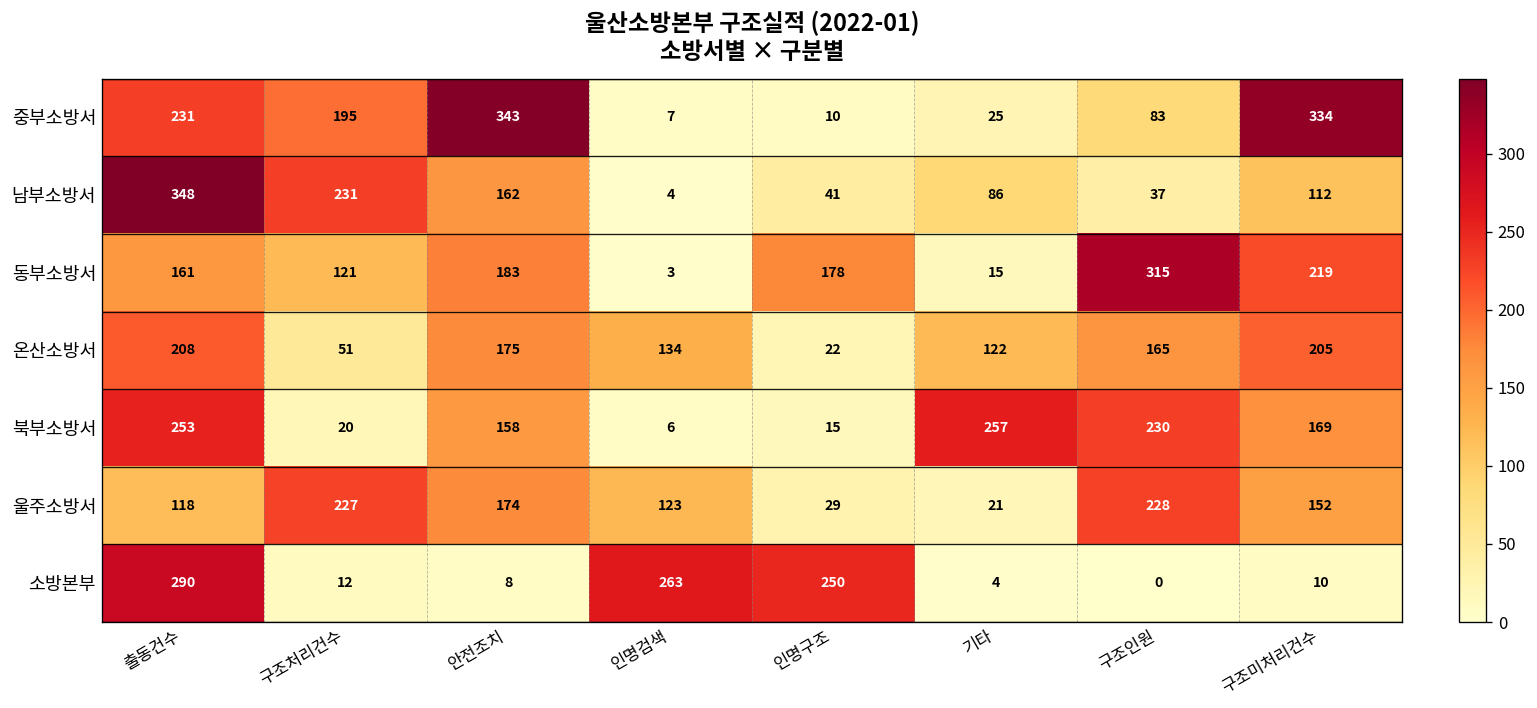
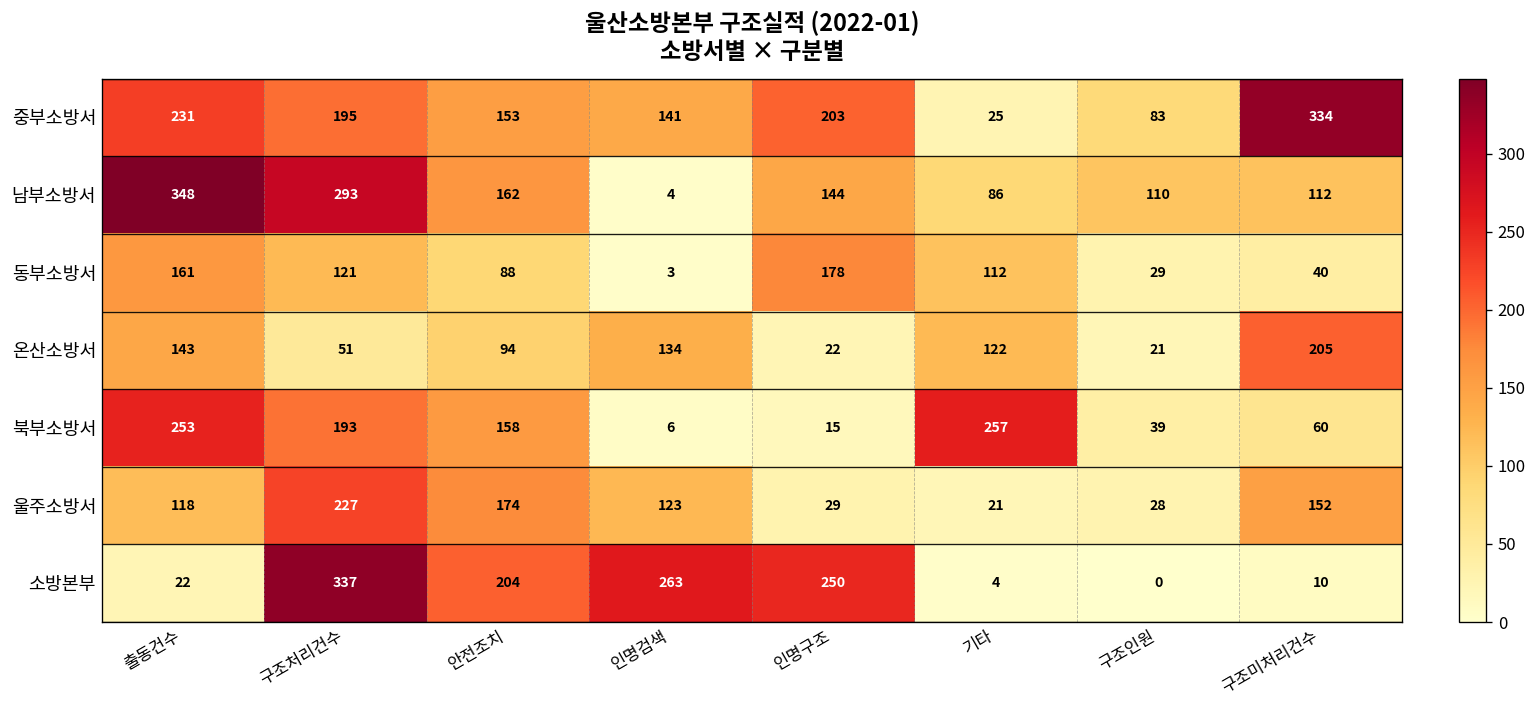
  {
    "중부소방서": {
      "출동건수": 231,
      "구조처리건수": 195,
-     "안전조치": 343,
-     "인명검색": 7,
-     "인명구조": 10,
+     "안전조치": 153,
+     "인명검색": 141,
+     "인명구조": 203,
      "기타": 25,
      "구조인원": 83,
      "구조미처리건수": 334
    },
    "남부소방서": {
      "출동건수": 348,
-     "구조처리건수": 231,
+     "구조처리건수": 293,
      "안전조치": 162,
      "인명검색": 4,
-     "인명구조": 41,
+     "인명구조": 144,
      "기타": 86,
-     "구조인원": 37,
+     "구조인원": 110,
      "구조미처리건수": 112
    },
    "동부소방서": {
      "출동건수": 161,
      "구조처리건수": 121,
-     "안전조치": 183,
+     "안전조치": 88,
      "인명검색": 3,
      "인명구조": 178,
-     "기타": 15,
-     "구조인원": 315,
-     "구조미처리건수": 219
+     "기타": 112,
+     "구조인원": 29,
+     "구조미처리건수": 40
    },
    "온산소방서": {
-     "출동건수": 208,
+     "출동건수": 143,
      "구조처리건수": 51,
-     "안전조치": 175,
+     "안전조치": 94,
      "인명검색": 134,
      "인명구조": 22,
      "기타": 122,
-     "구조인원": 165,
+     "구조인원": 21,
      "구조미처리건수": 205
    },
    "북부소방서": {
      "출동건수": 253,
-     "구조처리건수": 20,
+     "구조처리건수": 193,
      "안전조치": 158,
      "인명검색": 6,
      "인명구조": 15,
      "기타": 257,
-     "구조인원": 230,
-     "구조미처리건수": 169
+     "구조인원": 39,
+     "구조미처리건수": 60
    },
    "울주소방서": {
      "출동건수": 118,
      "구조처리건수": 227,
      "안전조치": 174,
      "인명검색": 123,
      "인명구조": 29,
      "기타": 21,
-     "구조인원": 228,
+     "구조인원": 28,
      "구조미처리건수": 152
    },
    "소방본부": {
-     "출동건수": 290,
-     "구조처리건수": 12,
-     "안전조치": 8,
+     "출동건수": 22,
+     "구조처리건수": 337,
+     "안전조치": 204,
      "인명검색": 263,
      "인명구조": 250,
      "기타": 4,
      "구조인원": 0,
      "구조미처리건수": 10
    }
  }
